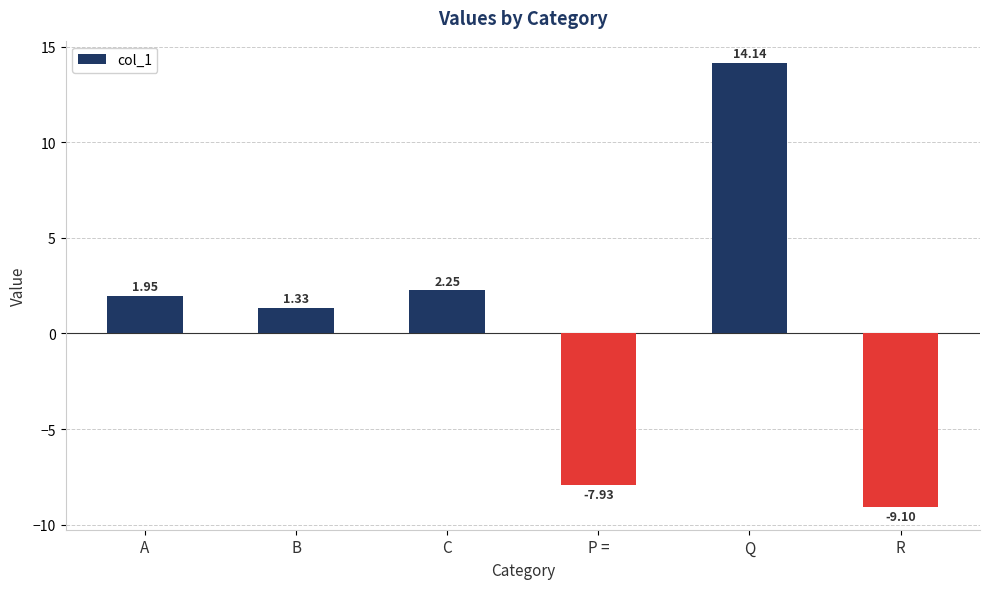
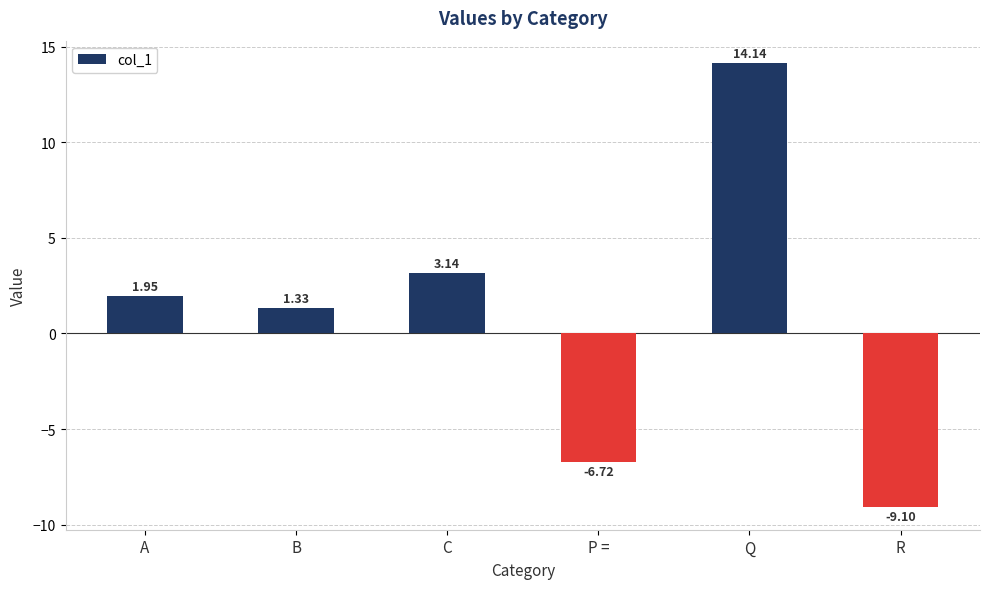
  {
    "A": 1.95,
    "B": 1.33,
-   "C": 2.25,
-   "P =": -7.93,
+   "C": 3.14,
+   "P =": -6.72,
    "Q": 14.14,
    "R": -9.10
  }
